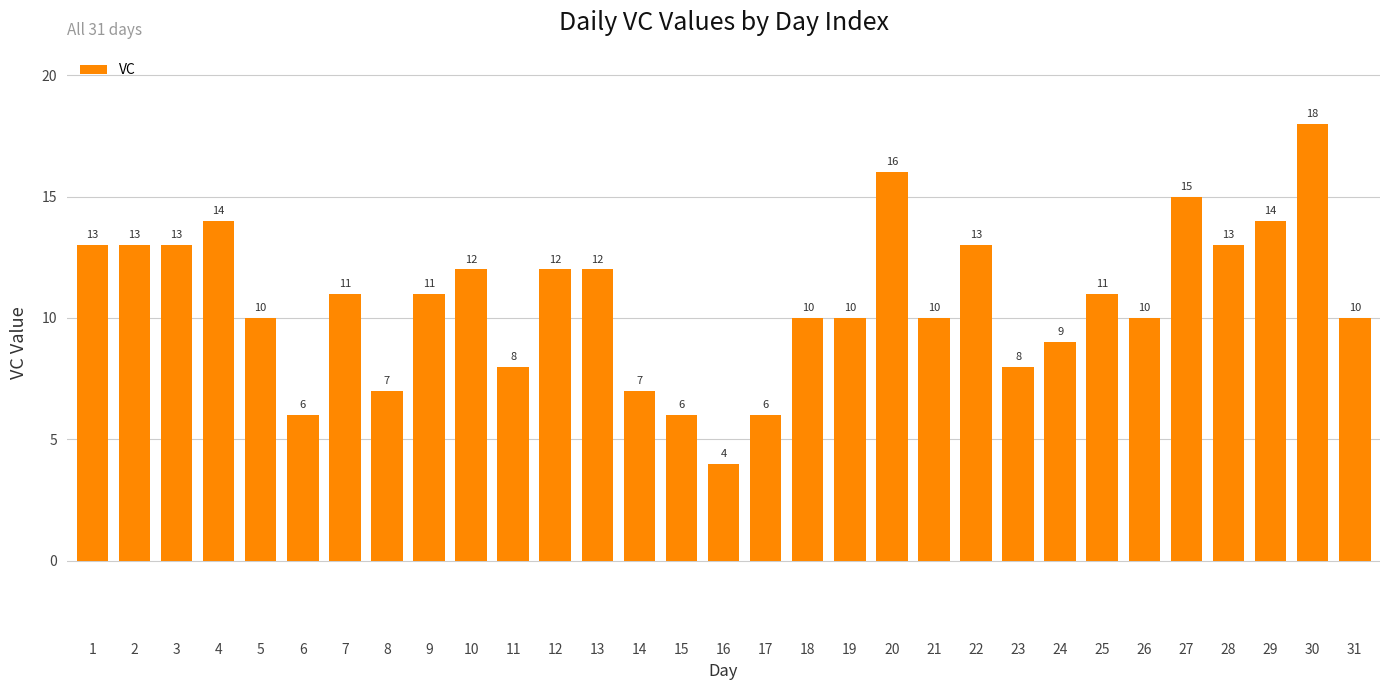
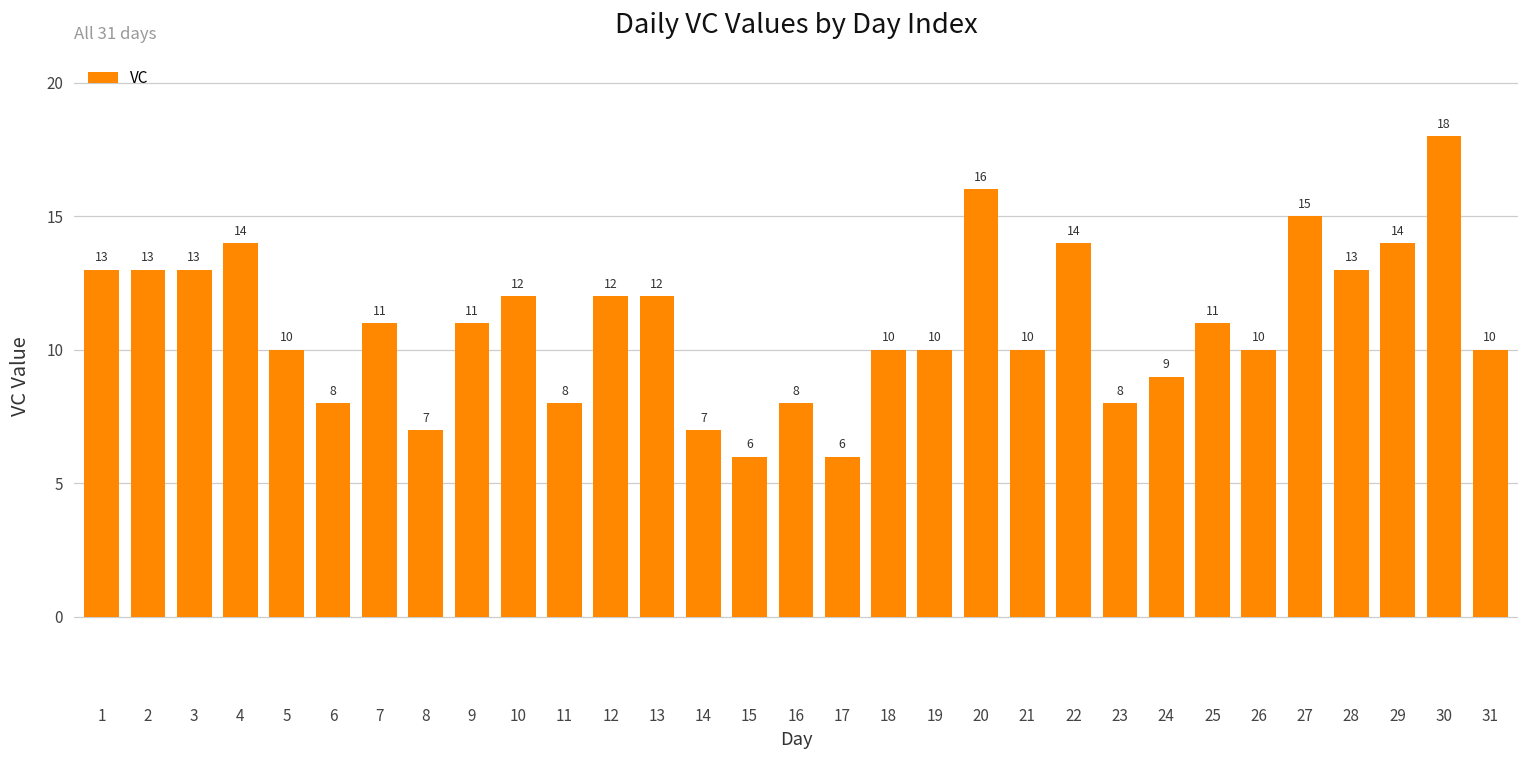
  {
    "1": 13,
    "2": 13,
    "3": 13,
    "4": 14,
    "5": 10,
-   "6": 6,
+   "6": 8,
    "7": 11,
    "8": 7,
    "9": 11,
    "10": 12,
    "11": 8,
    "12": 12,
    "13": 12,
    "14": 7,
    "15": 6,
-   "16": 4,
+   "16": 8,
    "17": 6,
    "18": 10,
    "19": 10,
    "20": 16,
    "21": 10,
-   "22": 13,
+   "22": 14,
    "23": 8,
    "24": 9,
    "25": 11,
    "26": 10,
    "27": 15,
    "28": 13,
    "29": 14,
    "30": 18,
    "31": 10
  }
